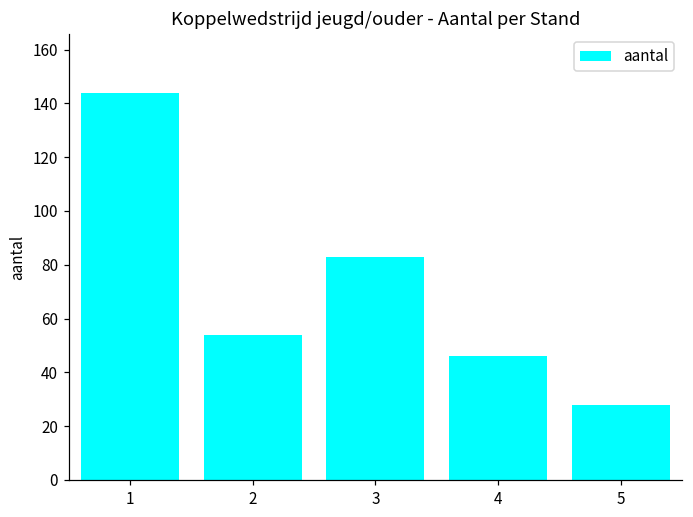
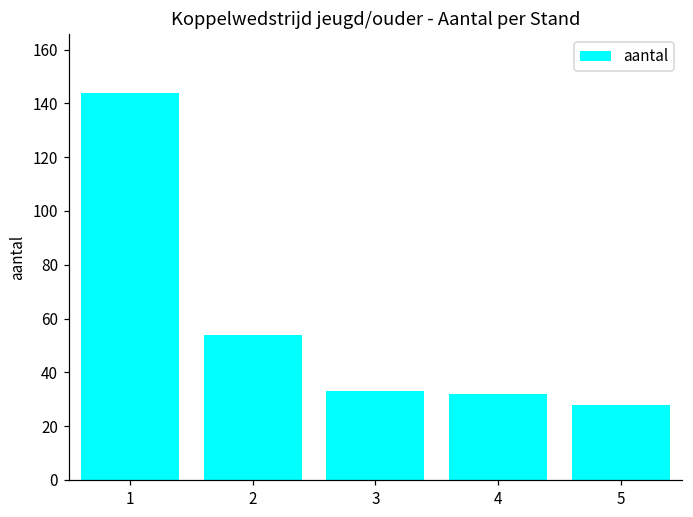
  {
    "1": 144,
    "2": 54,
-   "3": 83,
-   "4": 46,
+   "3": 33,
+   "4": 32,
    "5": 28
  }
